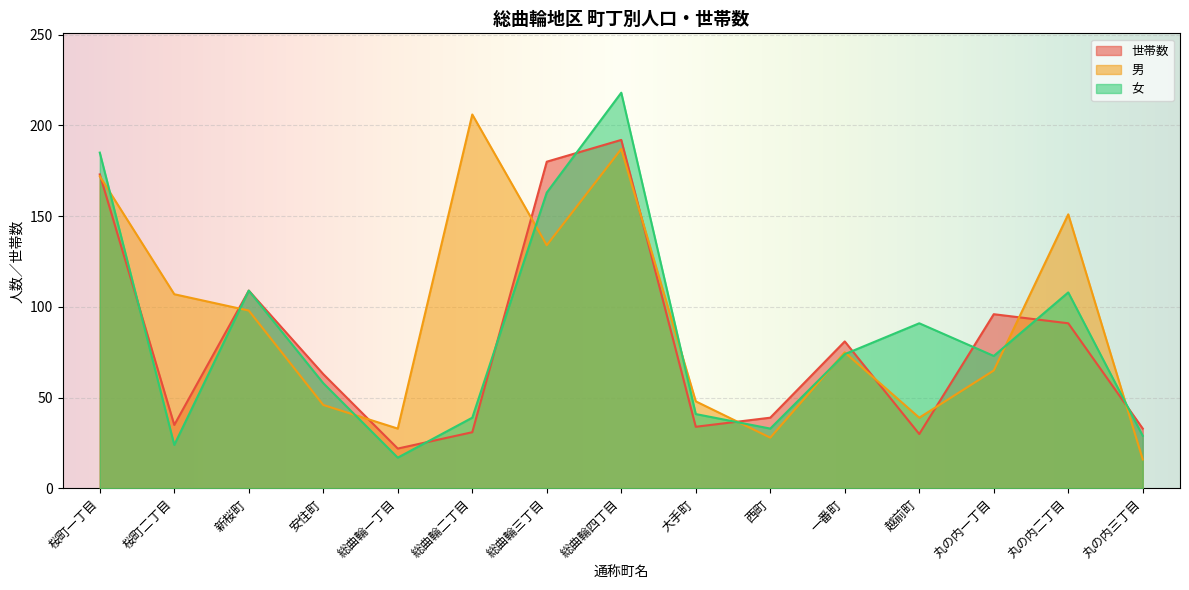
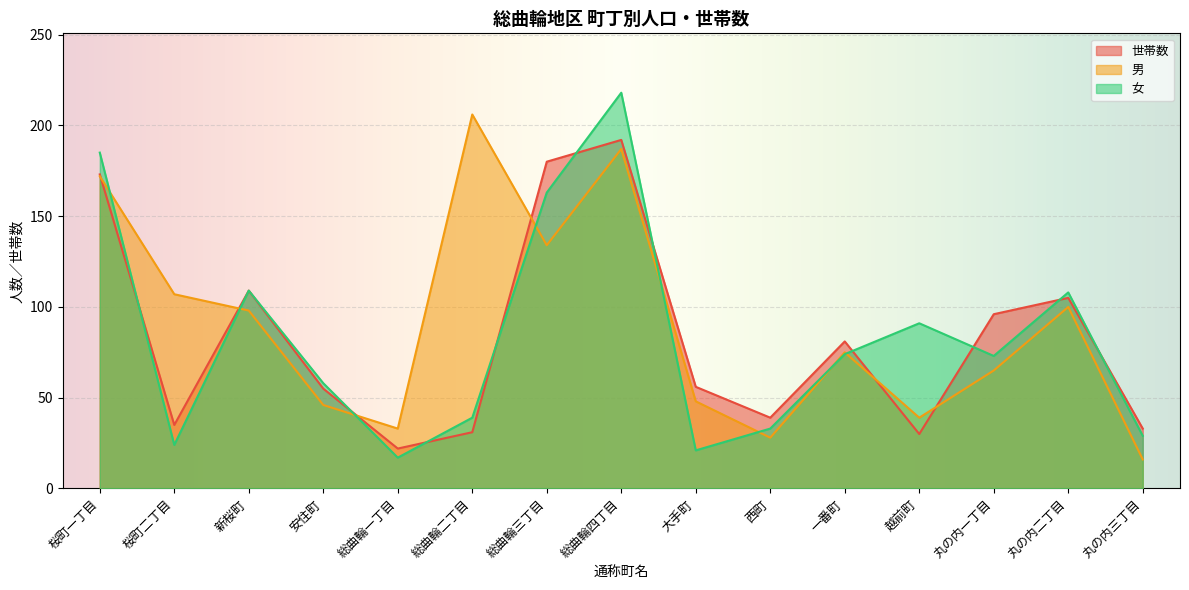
  {
    "世帯数": {
      "桜町二丁目": 35,
-     "安住町": 63,
+     "安住町": 55,
      "総曲輪一丁目": 22,
      "総曲輪二丁目": 31,
      "総曲輪三丁目": 180,
      "総曲輪四丁目": 192,
-     "大手町": 34,
+     "大手町": 56,
      "西町": 39,
      "一番町": 81,
      "越前町": 30,
      "丸の内一丁目": 96,
-     "丸の内二丁目": 91,
+     "丸の内二丁目": 105,
      "丸の内三丁目": 33
    },
    "男": {
      "桜町二丁目": 107,
      "新桜町": 98,
      "安住町": 46,
      "総曲輪一丁目": 33,
      "総曲輪二丁目": 206,
      "総曲輪三丁目": 134,
      "総曲輪四丁目": 187,
      "大手町": 48,
      "西町": 28,
      "越前町": 39,
      "丸の内一丁目": 65,
-     "丸の内二丁目": 151,
+     "丸の内二丁目": 100,
      "丸の内三丁目": 16
    },
    "女": {
      "桜町一丁目": 185,
      "桜町二丁目": 24,
      "安住町": 58,
      "総曲輪一丁目": 17,
      "総曲輪二丁目": 39,
      "総曲輪三丁目": 163,
      "総曲輪四丁目": 218,
-     "大手町": 41,
+     "大手町": 21,
      "西町": 33,
      "越前町": 91,
      "丸の内一丁目": 73,
      "丸の内二丁目": 108,
      "丸の内三丁目": 29
    }
  }
